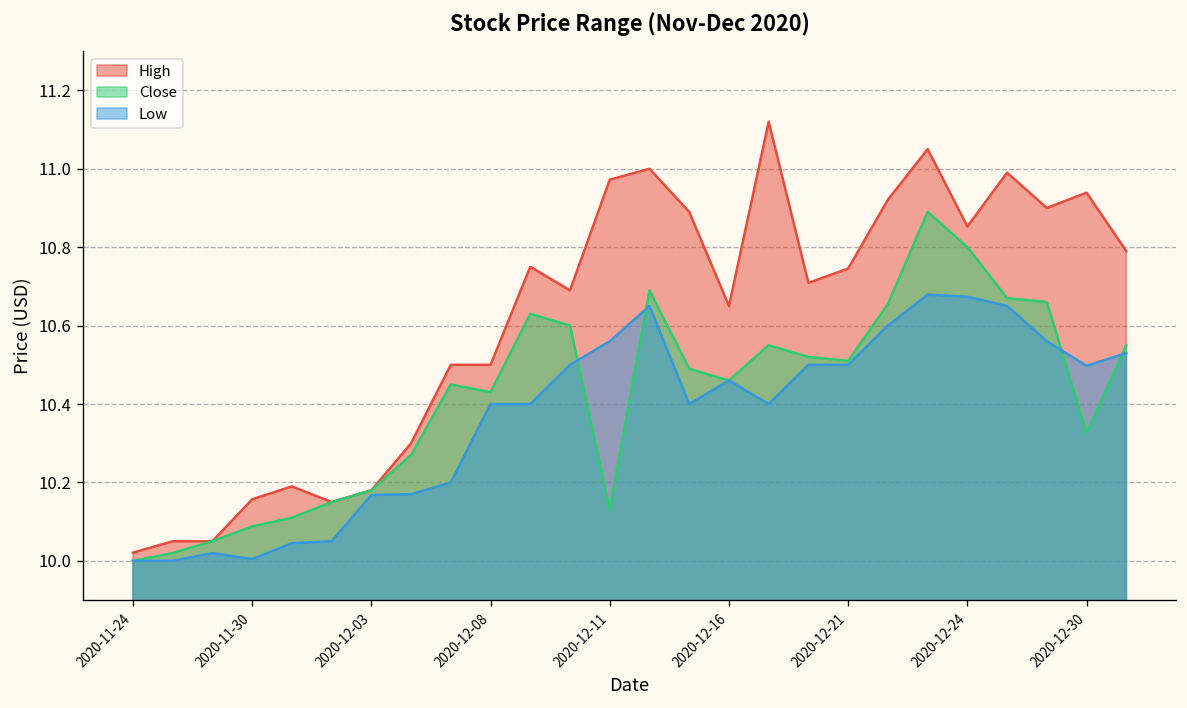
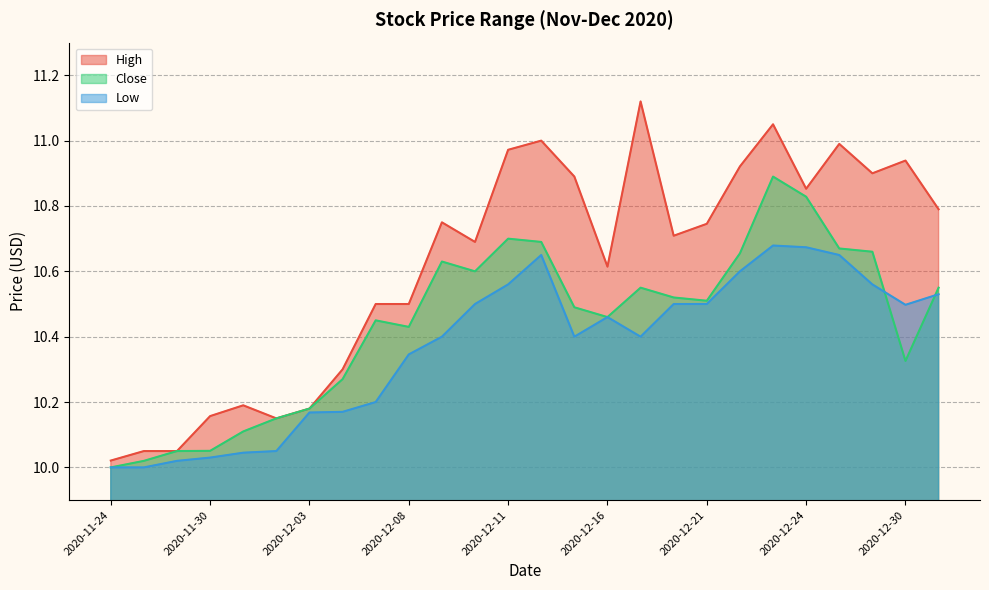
  {
    "High": {
      "2020-11-24": 10.02,
      "2020-11-30": 10.16,
      "2020-12-08": 10.50,
      "2020-12-11": 10.97,
-     "2020-12-16": 10.65,
+     "2020-12-16": 10.61,
      "2020-12-21": 10.75,
      "2020-12-24": 10.85,
      "2020-12-30": 10.94
    },
    "Close": {
-     "2020-11-30": 10.09,
+     "2020-11-30": 10.05,
      "2020-12-08": 10.43,
-     "2020-12-11": 10.13,
+     "2020-12-11": 10.70,
      "2020-12-21": 10.51,
-     "2020-12-24": 10.80,
+     "2020-12-24": 10.83,
      "2020-12-30": 10.33
    },
    "Low": {
-     "2020-11-30": 10.00,
+     "2020-11-30": 10.03,
      "2020-12-03": 10.17,
-     "2020-12-08": 10.40,
+     "2020-12-08": 10.35,
      "2020-12-11": 10.56,
      "2020-12-21": 10.50,
      "2020-12-24": 10.67,
      "2020-12-30": 10.50
    }
  }
